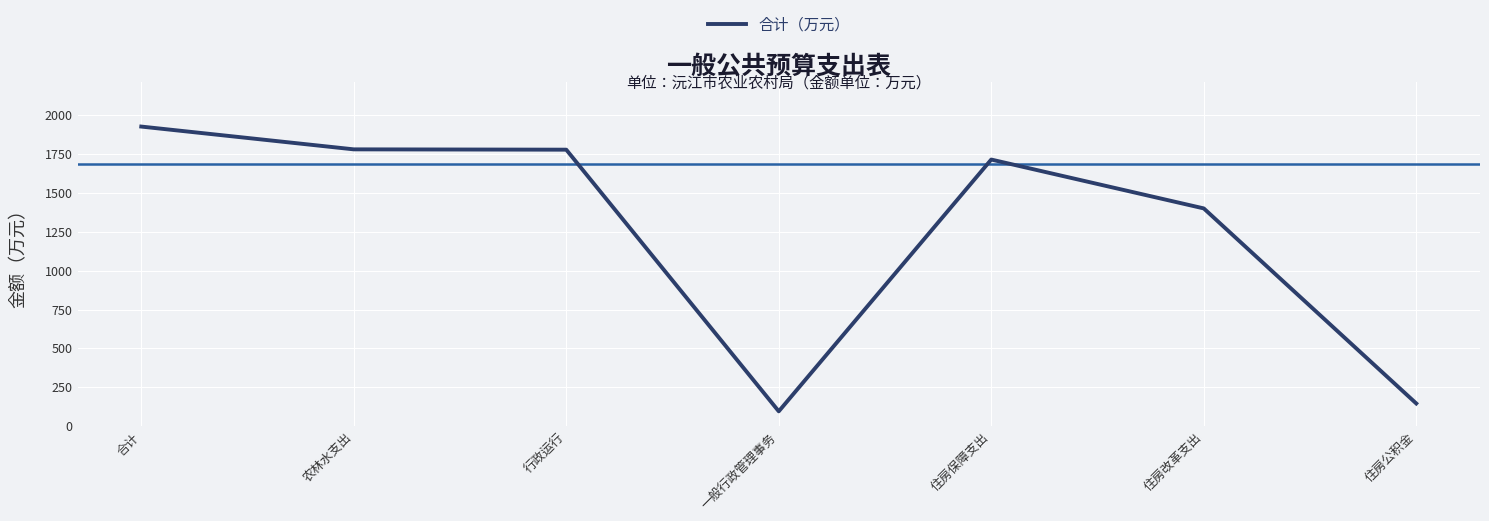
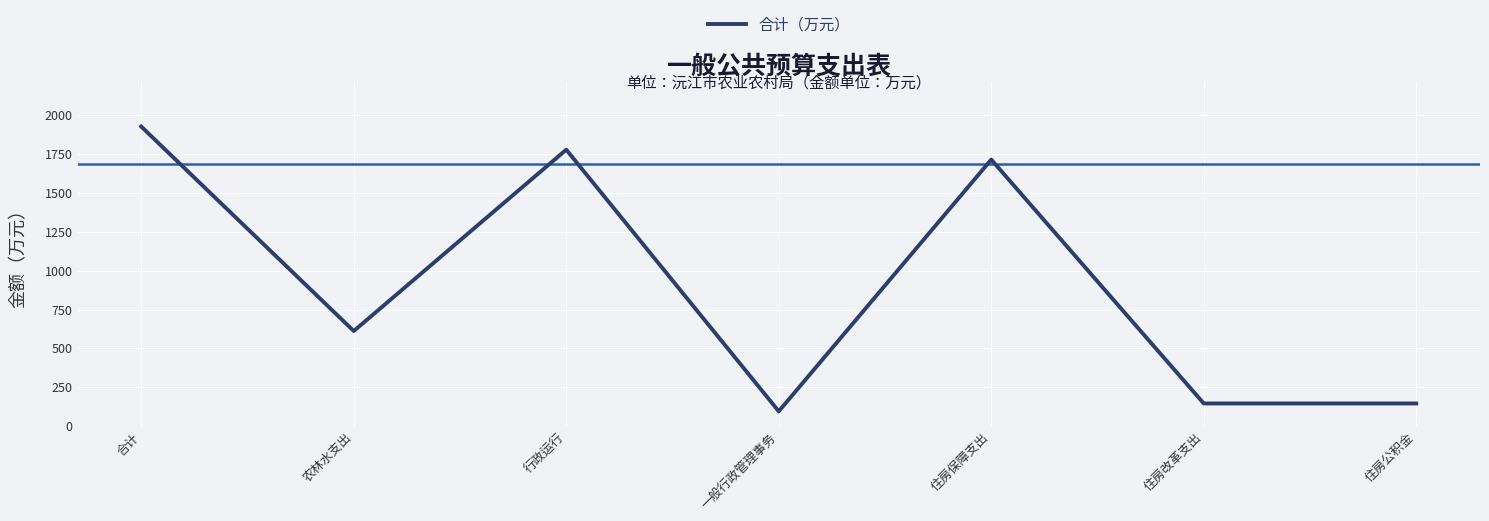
  {
    "合计": 1930,
-   "农林水支出": 1780,
+   "农林水支出": 610,
    "行政运行": 1780,
    "一般行政管理事务": 100,
    "住房保障支出": 1710,
-   "住房改革支出": 1400,
+   "住房改革支出": 150,
    "住房公积金": 150
  }
